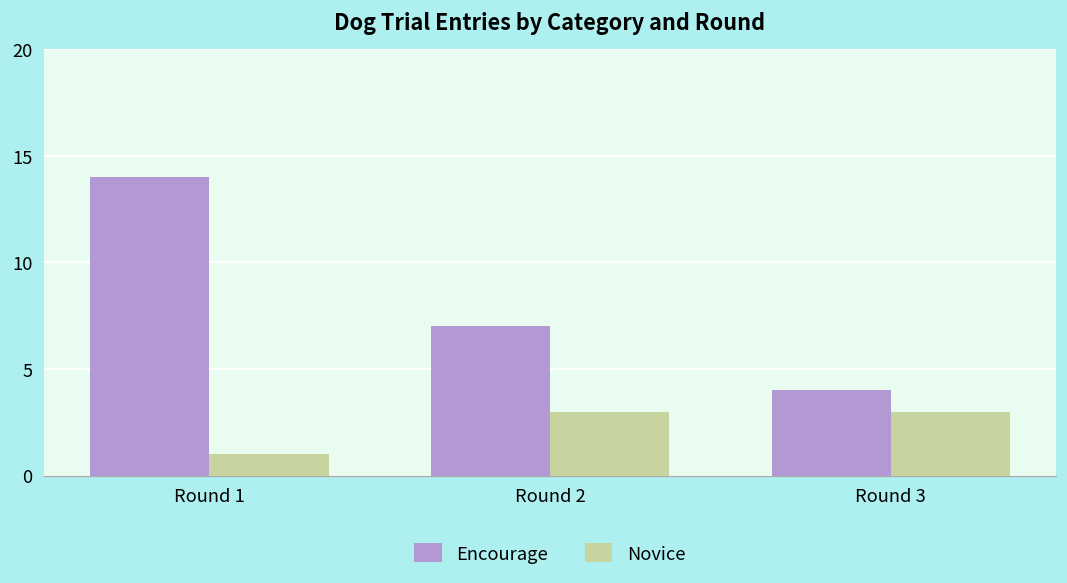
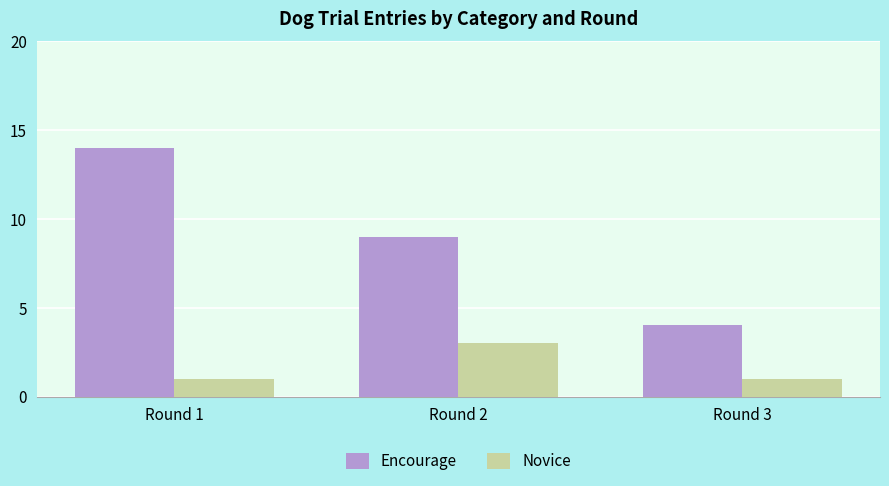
  {
    "Encourage": {
      "Round 1": 14,
-     "Round 2": 7,
+     "Round 2": 9,
      "Round 3": 4
    },
    "Novice": {
      "Round 1": 1,
      "Round 2": 3,
-     "Round 3": 3
+     "Round 3": 1
    }
  }
